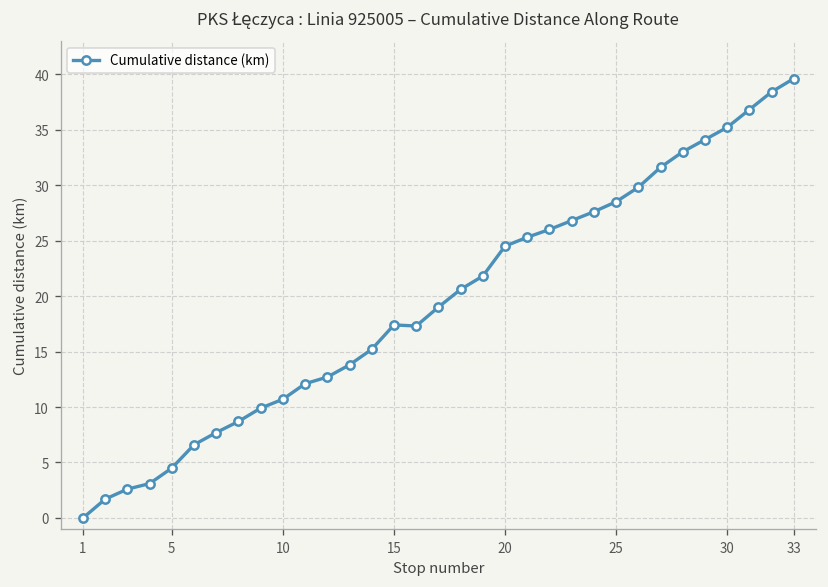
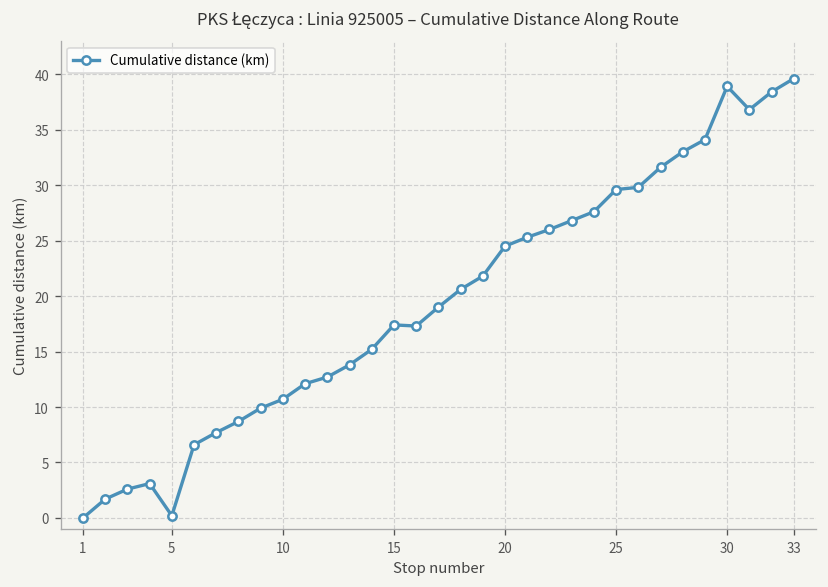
  {
    "1": 0,
-   "5": 5,
+   "5": 0,
    "10": 11,
    "15": 17,
    "20": 25,
-   "25": 29,
-   "30": 35,
+   "25": 30,
+   "30": 39,
    "33": 40
  }
